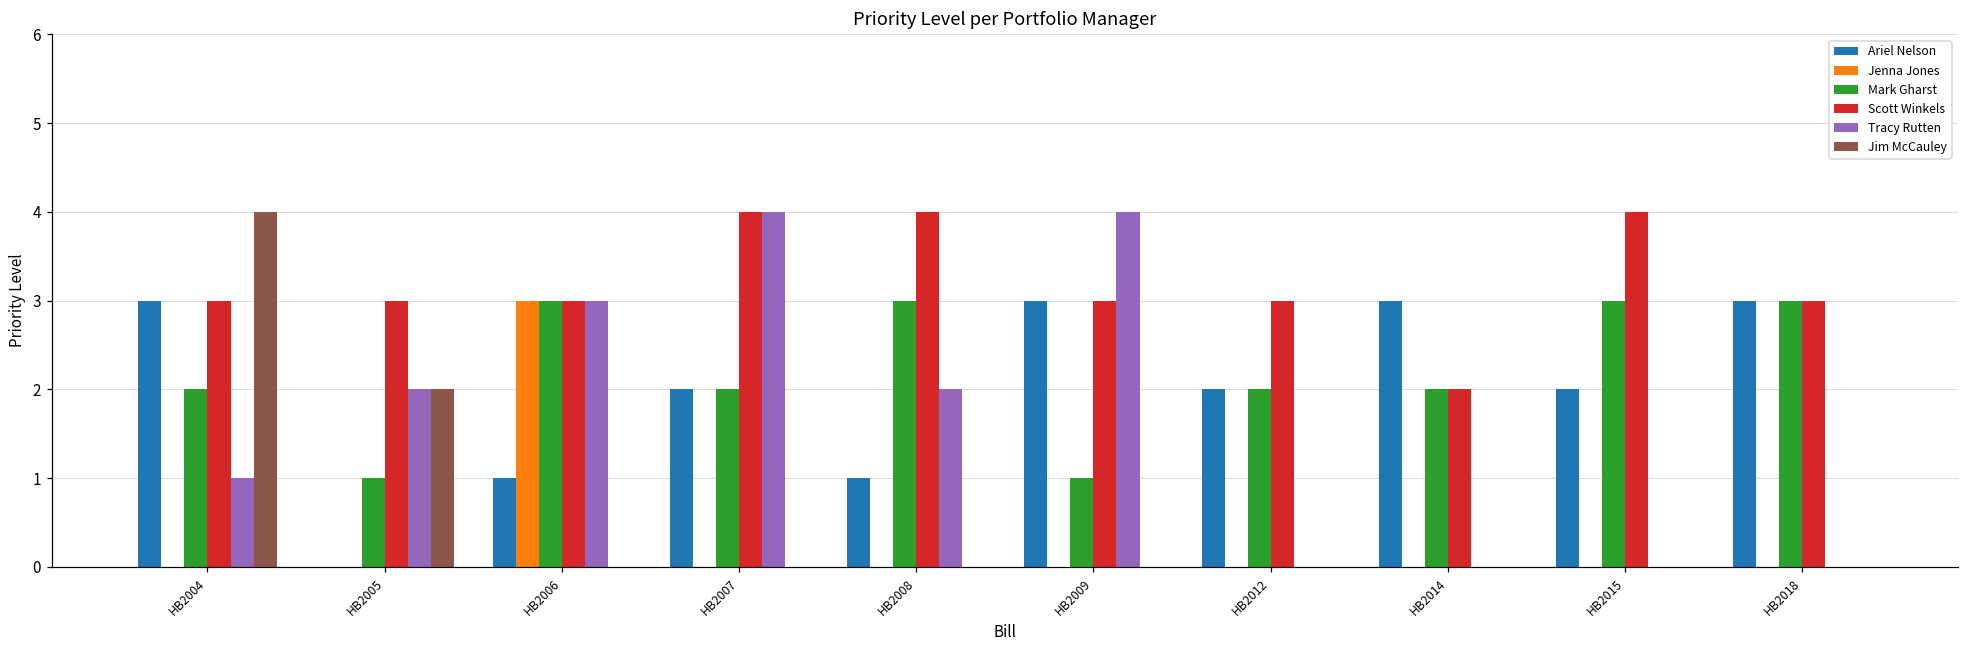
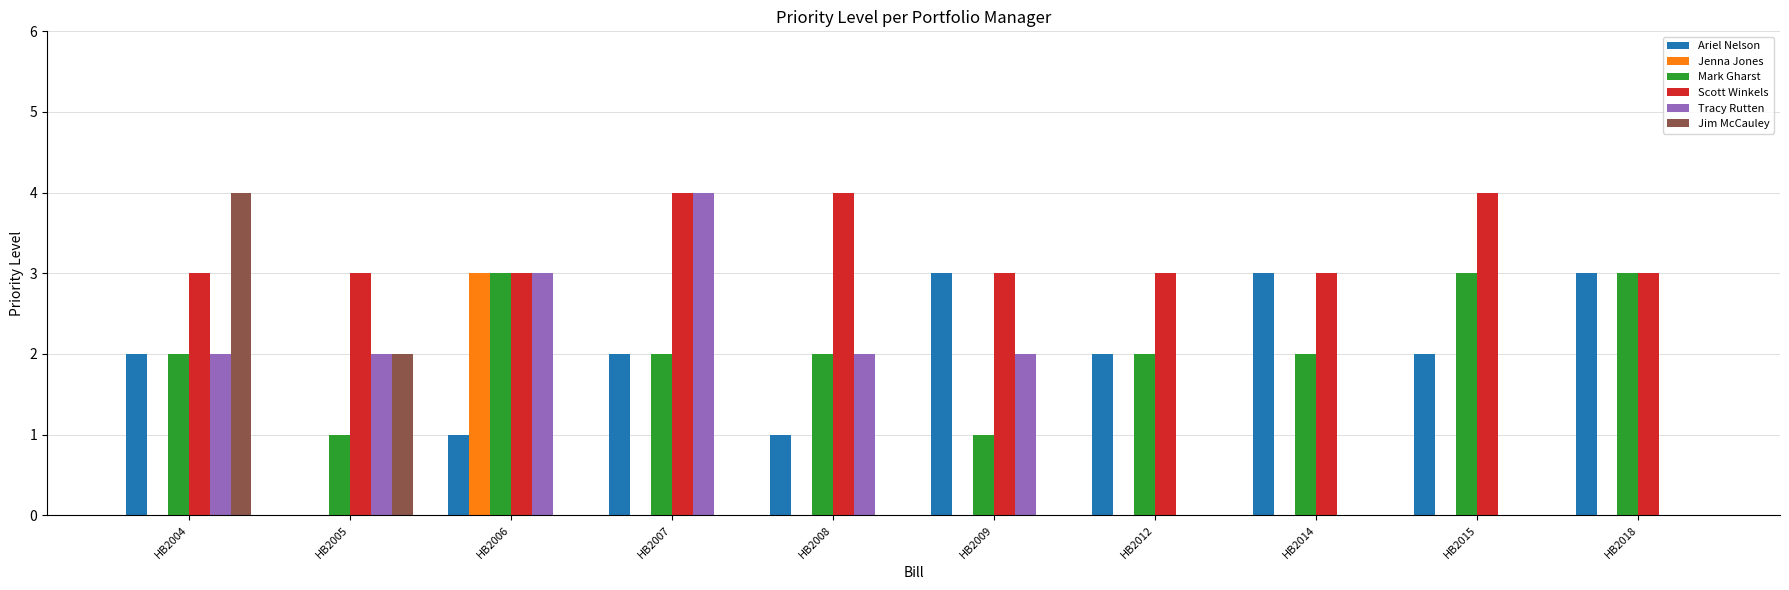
  {
    "Ariel Nelson": {
-     "HB2004": 3,
+     "HB2004": 2,
      "HB2005": 0,
      "HB2006": 1,
      "HB2007": 2,
      "HB2008": 1,
      "HB2009": 3,
      "HB2012": 2,
      "HB2014": 3,
      "HB2015": 2,
      "HB2018": 3
    },
    "Jenna Jones": {
      "HB2004": 0,
      "HB2005": 0,
      "HB2006": 3,
      "HB2007": 0,
      "HB2008": 0,
      "HB2009": 0,
      "HB2012": 0,
      "HB2014": 0,
      "HB2015": 0,
      "HB2018": 0
    },
    "Mark Gharst": {
      "HB2004": 2,
      "HB2005": 1,
      "HB2006": 3,
      "HB2007": 2,
-     "HB2008": 3,
+     "HB2008": 2,
      "HB2009": 1,
      "HB2012": 2,
      "HB2014": 2,
      "HB2015": 3,
      "HB2018": 3
    },
    "Scott Winkels": {
      "HB2004": 3,
      "HB2005": 3,
      "HB2006": 3,
      "HB2007": 4,
      "HB2008": 4,
      "HB2009": 3,
      "HB2012": 3,
-     "HB2014": 2,
+     "HB2014": 3,
      "HB2015": 4,
      "HB2018": 3
    },
    "Tracy Rutten": {
-     "HB2004": 1,
+     "HB2004": 2,
      "HB2005": 2,
      "HB2006": 3,
      "HB2007": 4,
      "HB2008": 2,
-     "HB2009": 4,
+     "HB2009": 2,
      "HB2012": 0,
      "HB2014": 0,
      "HB2015": 0,
      "HB2018": 0
    },
    "Jim McCauley": {
      "HB2004": 4,
      "HB2005": 2,
      "HB2006": 0,
      "HB2007": 0,
      "HB2008": 0,
      "HB2009": 0,
      "HB2012": 0,
      "HB2014": 0,
      "HB2015": 0,
      "HB2018": 0
    }
  }
